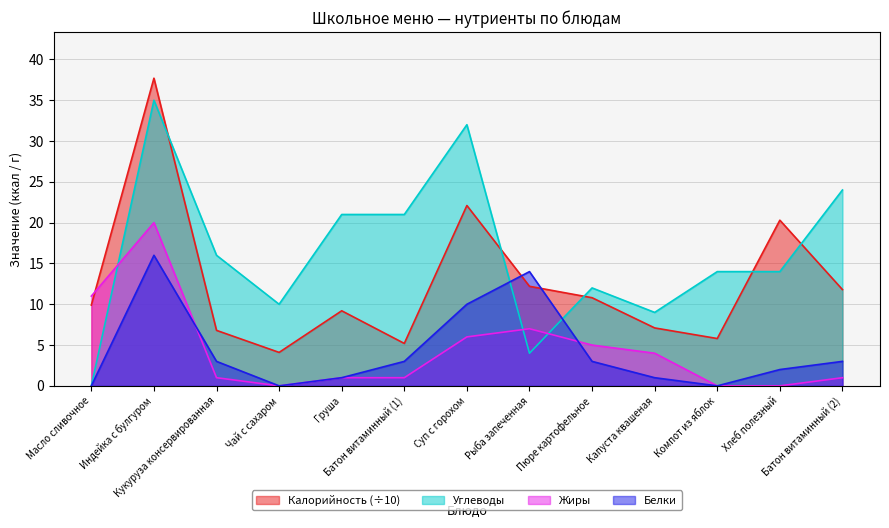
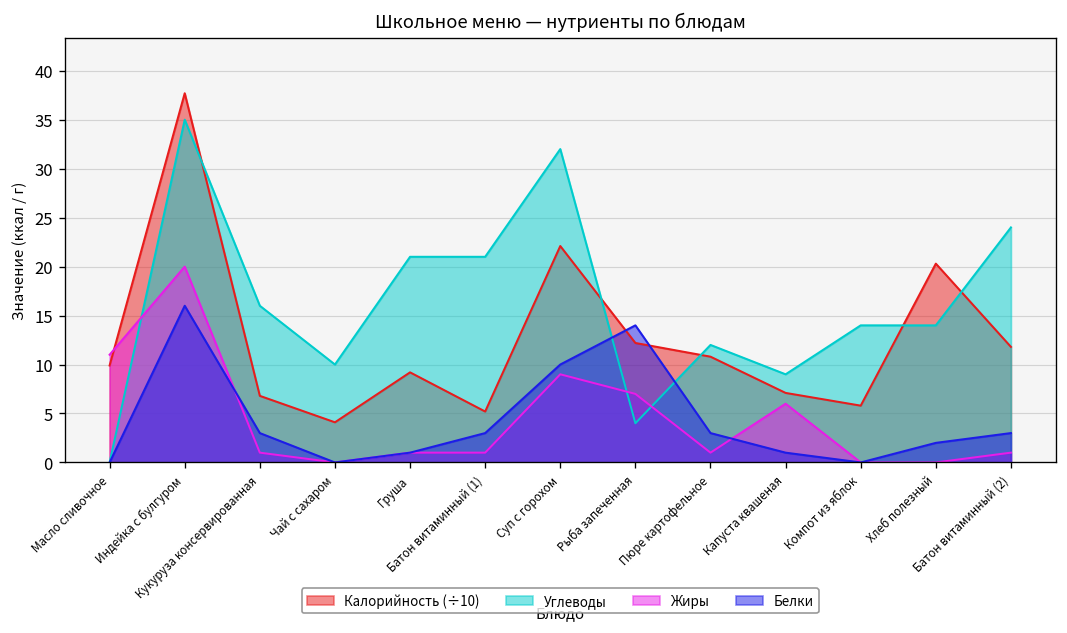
  {
    "Калорийность (÷10)": {
      "Масло сливочное": 10,
      "Индейка с булгуром": 38,
      "Кукуруза консервированная": 7,
      "Чай с сахаром": 4,
      "Груша": 9,
      "Батон витаминный (1)": 5,
      "Суп с горохом": 22,
      "Рыба запеченная": 12,
      "Пюре картофельное": 11,
      "Капуста квашеная": 7,
      "Компот из яблок": 6,
      "Хлеб полезный": 20,
      "Батон витаминный (2)": 12
    },
    "Углеводы": {
      "Индейка с булгуром": 35,
      "Кукуруза консервированная": 16,
      "Чай с сахаром": 10,
      "Груша": 21,
      "Батон витаминный (1)": 21,
      "Суп с горохом": 32,
      "Рыба запеченная": 4,
      "Пюре картофельное": 12,
      "Капуста квашеная": 9,
      "Компот из яблок": 14,
      "Хлеб полезный": 14,
      "Батон витаминный (2)": 24
    },
    "Жиры": {
      "Масло сливочное": 11,
      "Индейка с булгуром": 20,
      "Кукуруза консервированная": 1,
      "Батон витаминный (1)": 1,
-     "Суп с горохом": 6,
+     "Суп с горохом": 9,
      "Рыба запеченная": 7,
-     "Пюре картофельное": 5,
-     "Капуста квашеная": 4,
+     "Пюре картофельное": 1,
+     "Капуста квашеная": 6,
      "Хлеб полезный": 0,
      "Батон витаминный (2)": 1
    },
    "Белки": {
      "Индейка с булгуром": 16,
      "Кукуруза консервированная": 3,
      "Батон витаминный (1)": 3,
      "Суп с горохом": 10,
      "Рыба запеченная": 14,
      "Пюре картофельное": 3,
      "Капуста квашеная": 1,
      "Хлеб полезный": 2,
      "Батон витаминный (2)": 3
    }
  }
